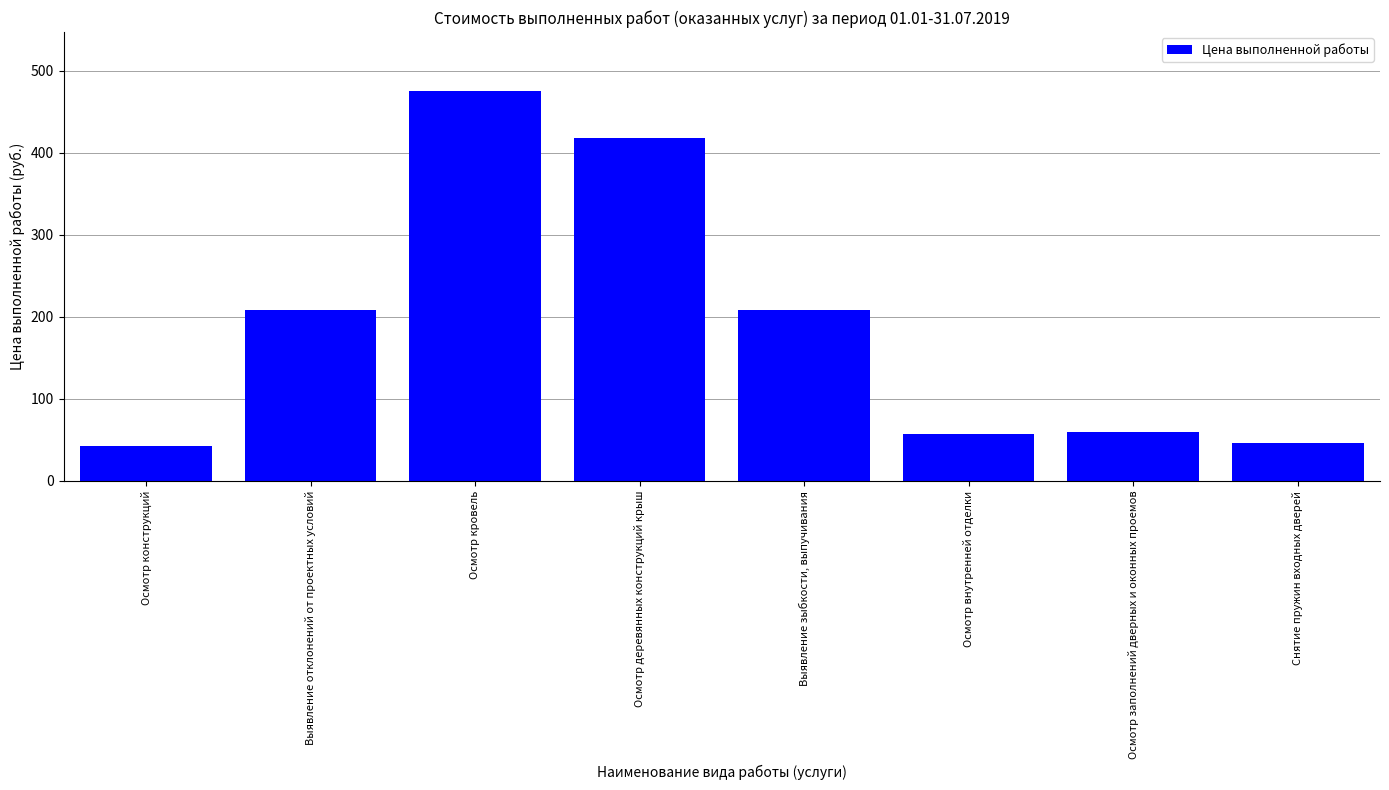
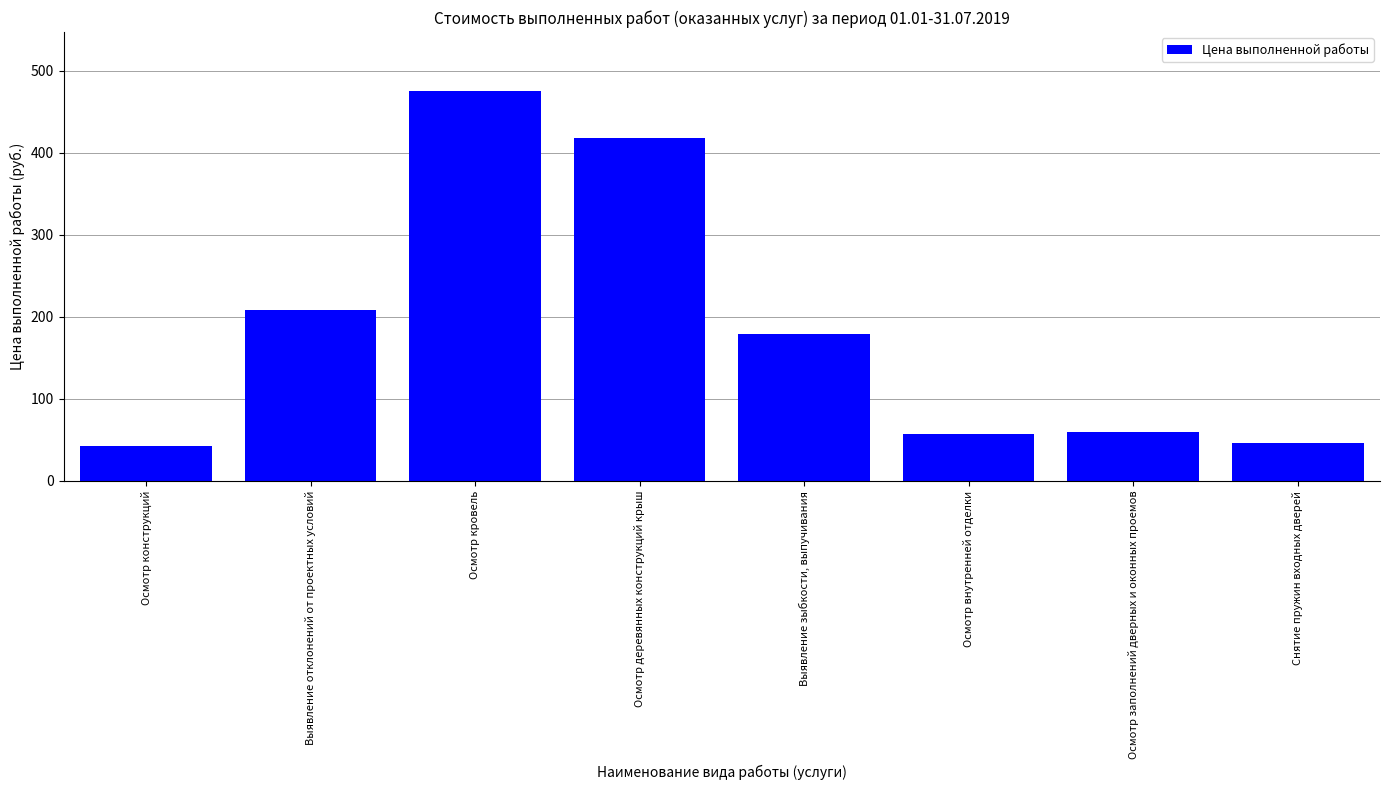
  {
    "Осмотр конструкций": 40,
    "Выявление отклонений от проектных условий": 210,
    "Осмотр кровель": 480,
    "Осмотр деревянных конструкций крыш": 420,
-   "Выявление зыбкости, выпучивания": 210,
+   "Выявление зыбкости, выпучивания": 180,
    "Осмотр внутренней отделки": 60,
    "Осмотр заполнений дверных и оконных проемов": 60,
    "Снятие пружин входных дверей": 50
  }
